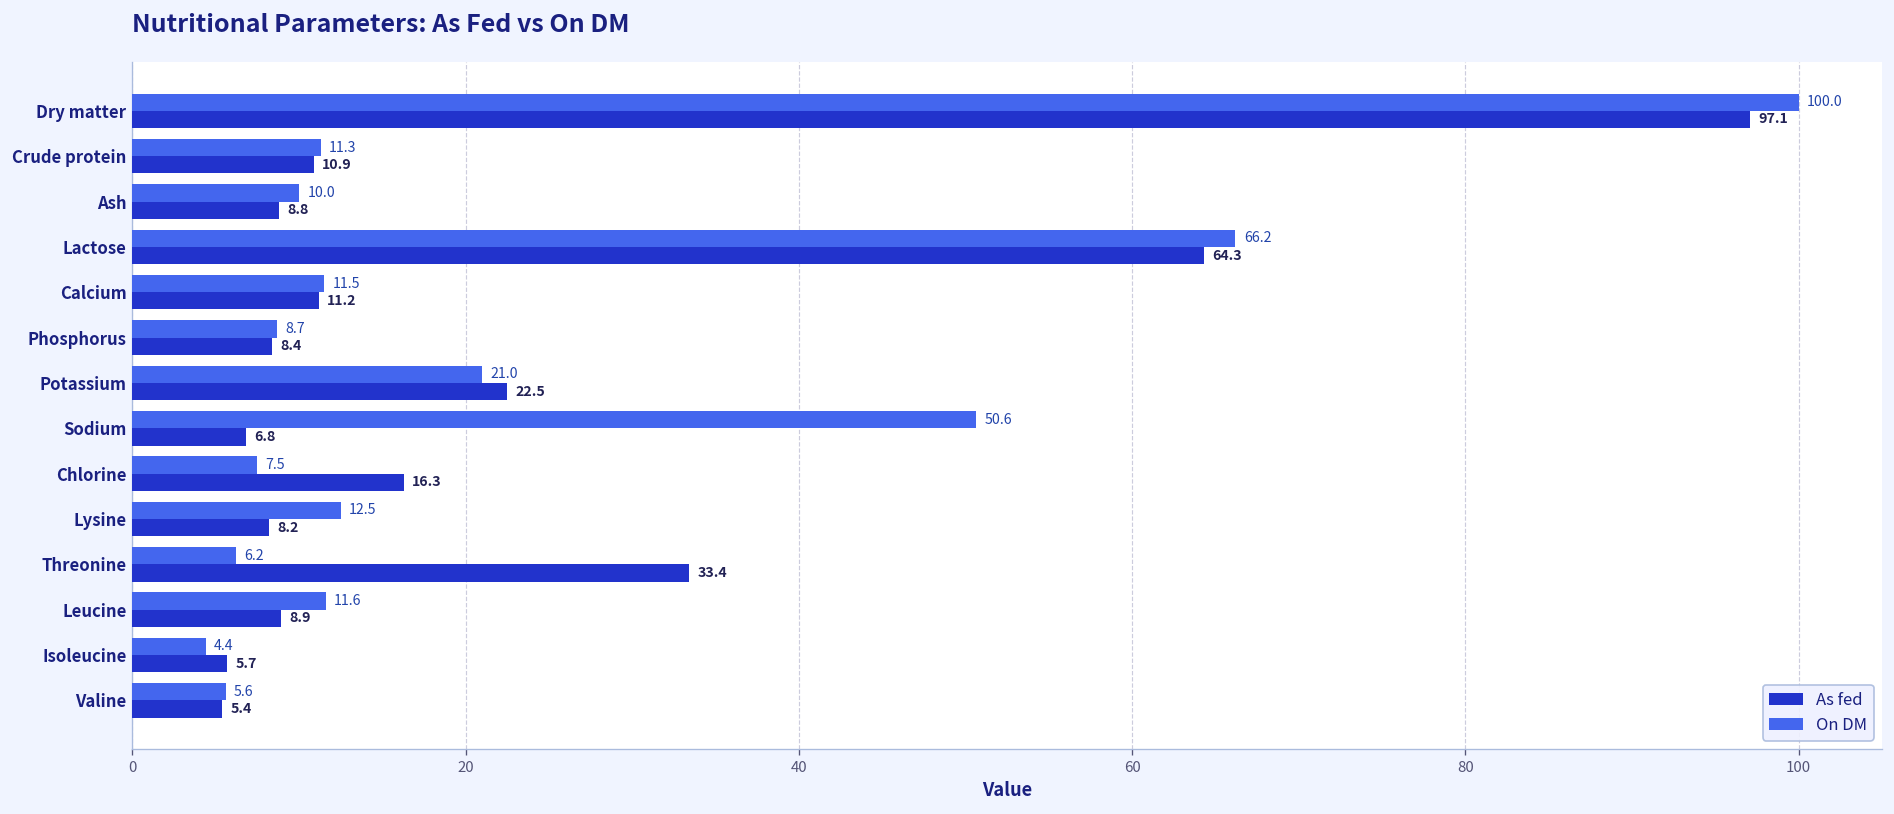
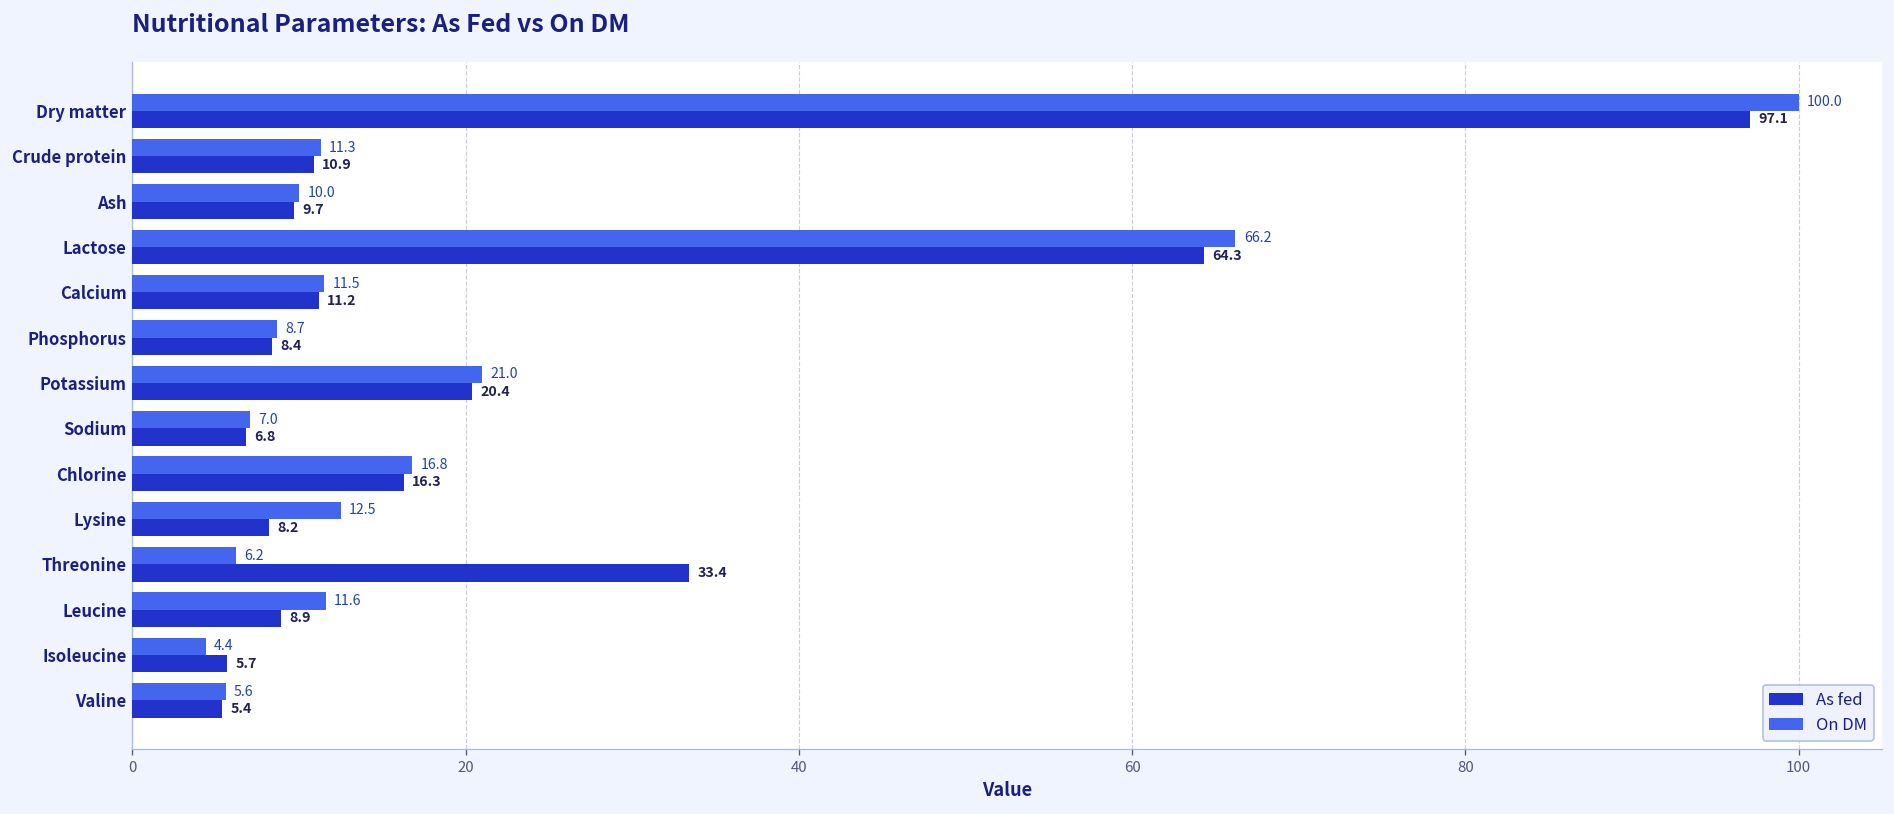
  {
    "As fed": {
      "Dry matter": 97.1,
      "Crude protein": 10.9,
-     "Ash": 8.8,
+     "Ash": 9.7,
      "Lactose": 64.3,
      "Calcium": 11.2,
      "Phosphorus": 8.4,
-     "Potassium": 22.5,
+     "Potassium": 20.4,
      "Sodium": 6.8,
      "Chlorine": 16.3,
      "Lysine": 8.2,
      "Threonine": 33.4,
      "Leucine": 8.9,
      "Isoleucine": 5.7,
      "Valine": 5.4
    },
    "On DM": {
      "Dry matter": 100.0,
      "Crude protein": 11.3,
      "Ash": 10.0,
      "Lactose": 66.2,
      "Calcium": 11.5,
      "Phosphorus": 8.7,
      "Potassium": 21.0,
-     "Sodium": 50.6,
-     "Chlorine": 7.5,
+     "Sodium": 7.0,
+     "Chlorine": 16.8,
      "Lysine": 12.5,
      "Threonine": 6.2,
      "Leucine": 11.6,
      "Isoleucine": 4.4,
      "Valine": 5.6
    }
  }
